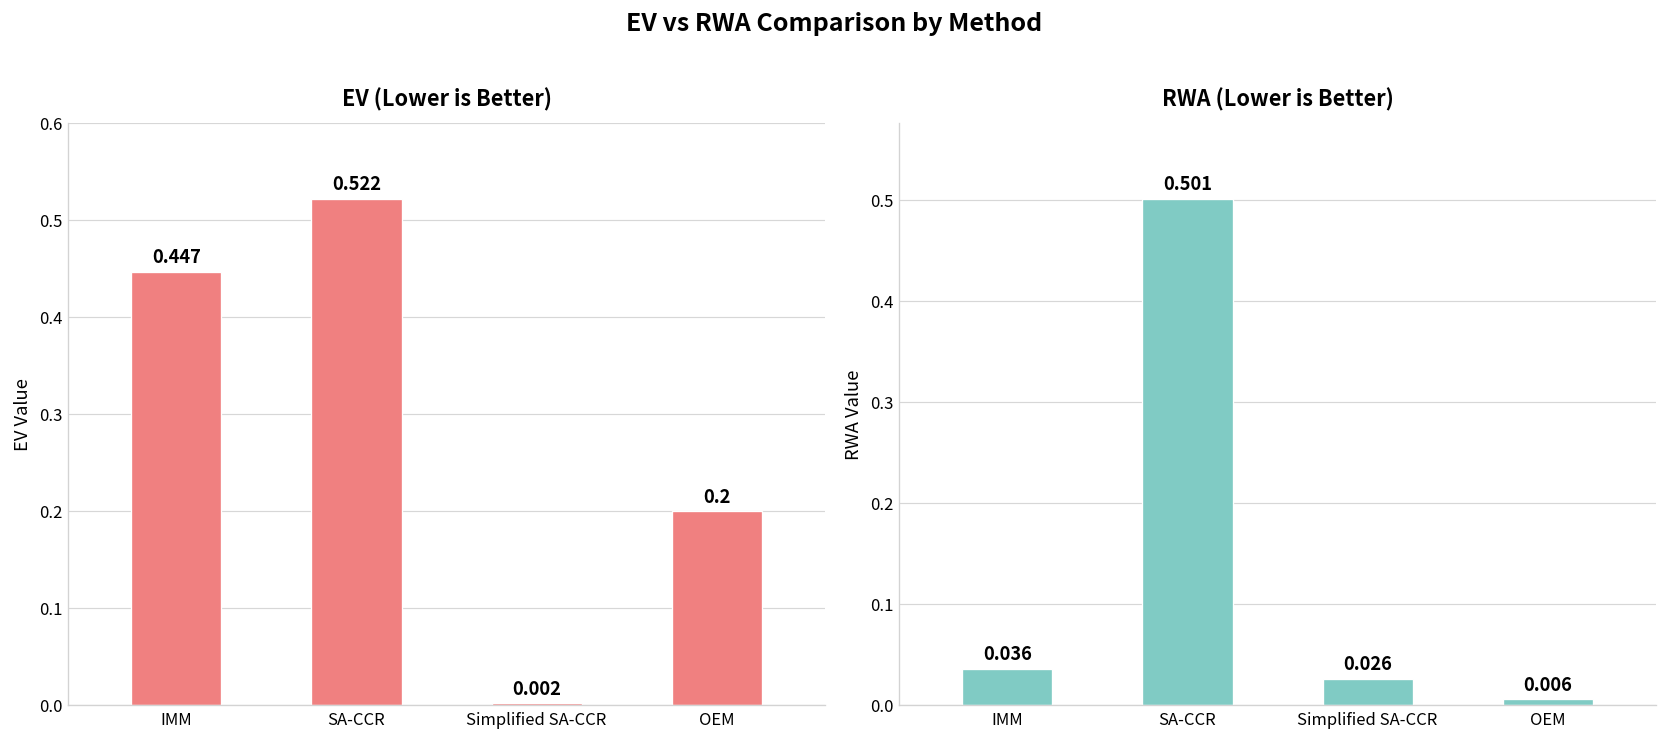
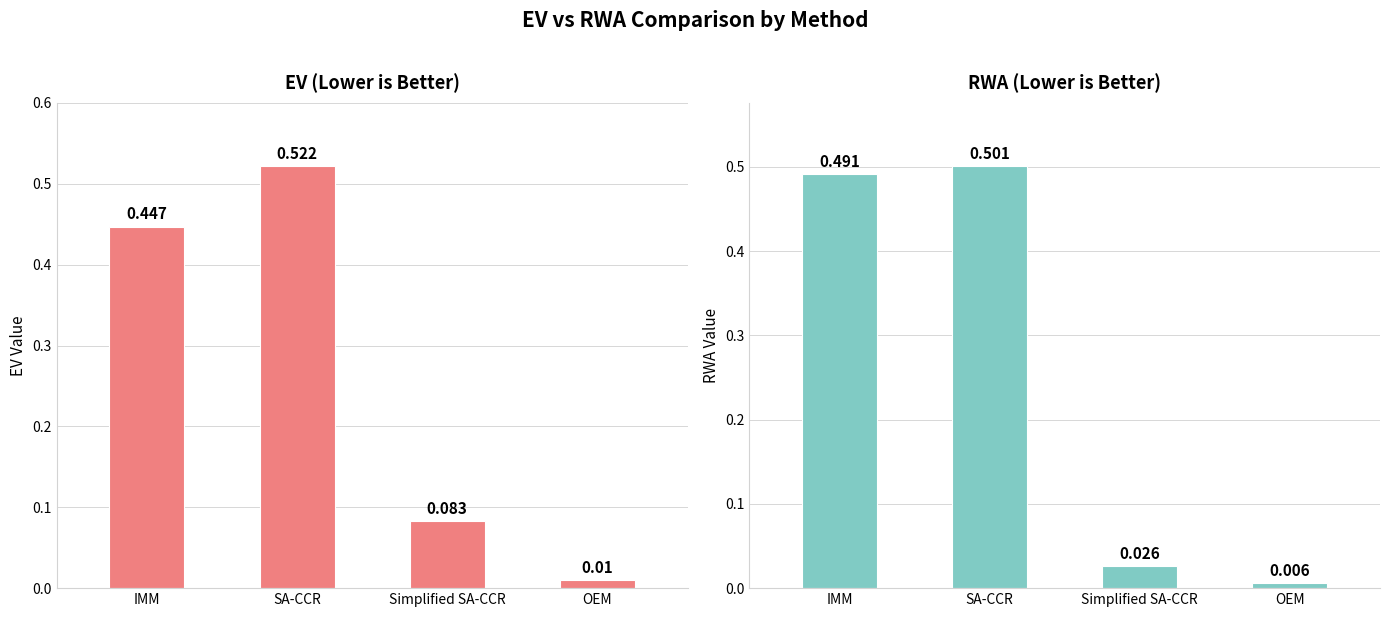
  {
    "EV (Lower is Better)": {
      "IMM": 0.447,
      "SA-CCR": 0.522,
-     "Simplified SA-CCR": 0.002,
-     "OEM": 0.2
+     "Simplified SA-CCR": 0.083,
+     "OEM": 0.01
    },
    "RWA (Lower is Better)": {
-     "IMM": 0.036,
+     "IMM": 0.491,
      "SA-CCR": 0.501,
      "Simplified SA-CCR": 0.026,
      "OEM": 0.006
    }
  }
